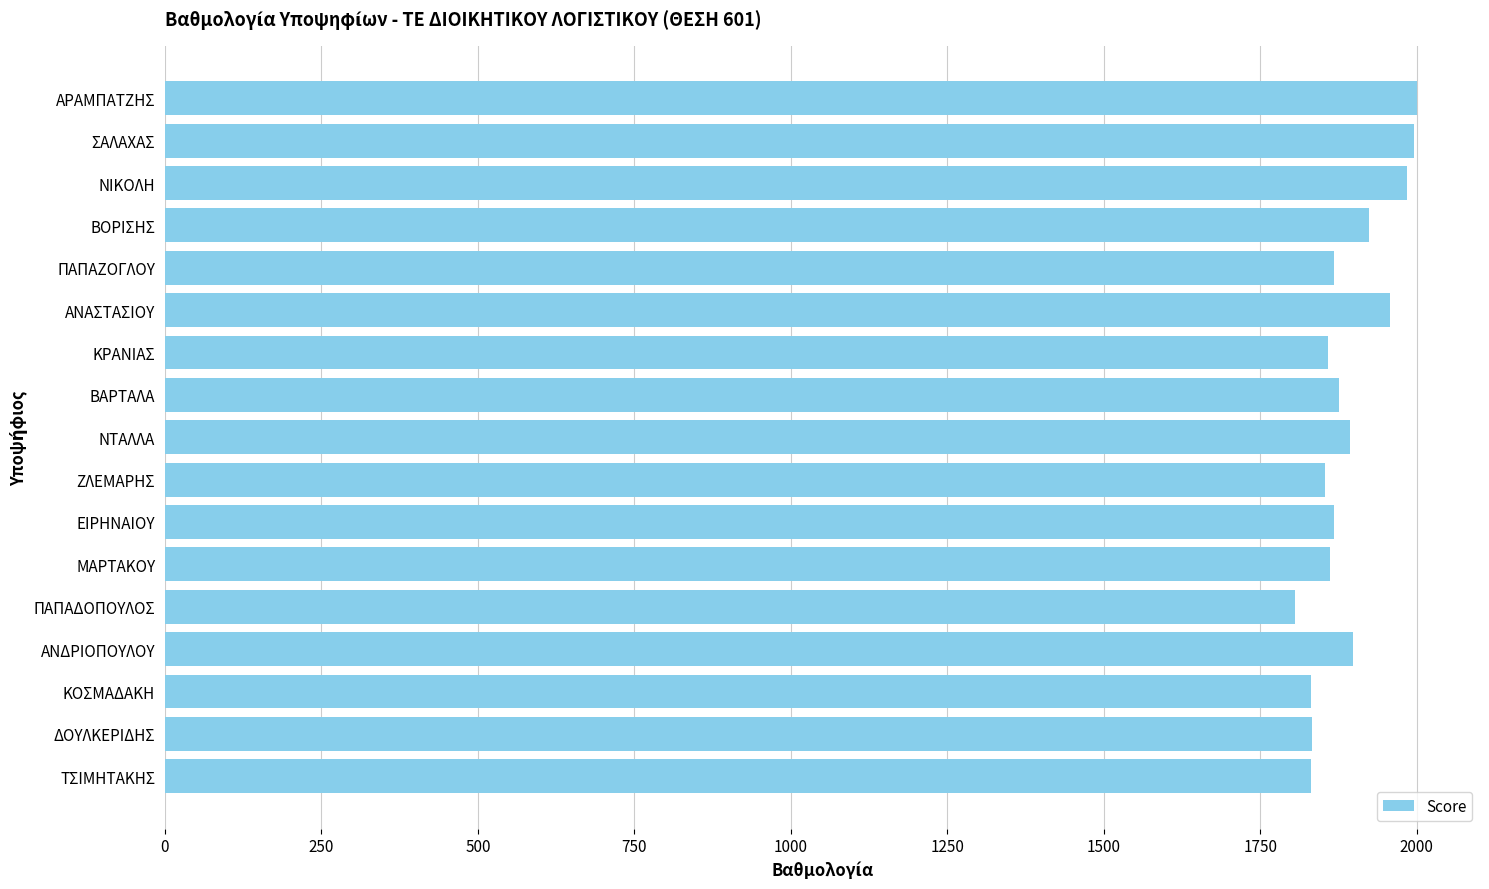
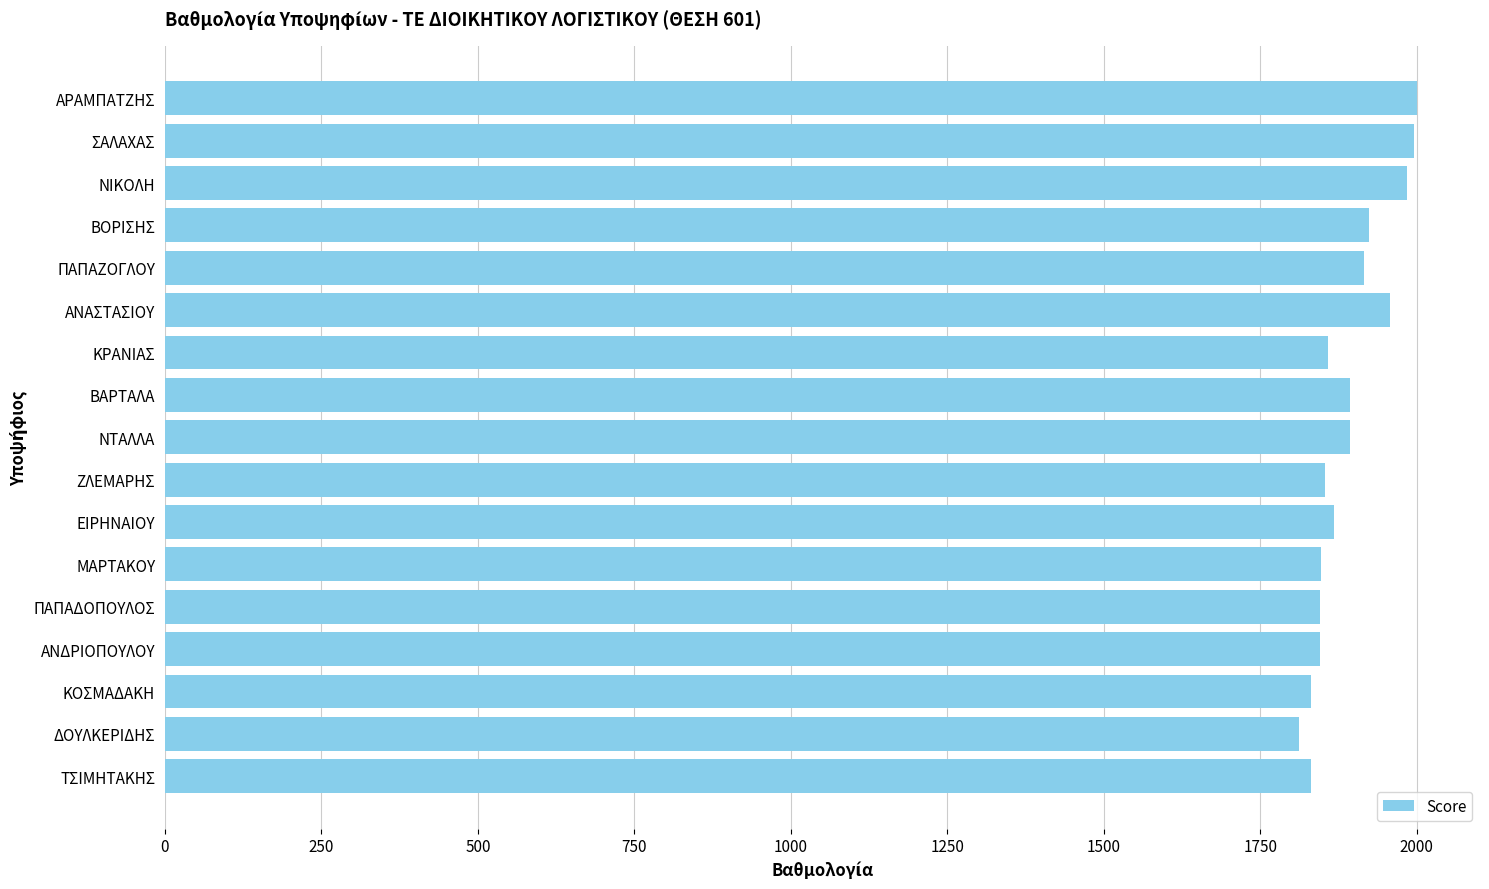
  {
    "ΑΡΑΜΠΑΤΖΗΣ": 2000,
    "ΣΑΛΑΧΑΣ": 2000,
    "ΝΙΚΟΛΗ": 1990,
    "ΒΟΡΙΣΗΣ": 1920,
-   "ΠΑΠΑΖΟΓΛΟΥ": 1870,
+   "ΠΑΠΑΖΟΓΛΟΥ": 1920,
    "ΑΝΑΣΤΑΣΙΟΥ": 1960,
    "ΚΡΑΝΙΑΣ": 1860,
-   "ΒΑΡΤΑΛΑ": 1880,
+   "ΒΑΡΤΑΛΑ": 1890,
    "ΝΤΑΛΛΑ": 1890,
    "ΖΛΕΜΑΡΗΣ": 1850,
    "ΕΙΡΗΝΑΙΟΥ": 1870,
-   "ΜΑΡΤΑΚΟΥ": 1860,
-   "ΠΑΠΑΔΟΠΟΥΛΟΣ": 1810,
-   "ΑΝΔΡΙΟΠΟΥΛΟΥ": 1900,
+   "ΜΑΡΤΑΚΟΥ": 1850,
+   "ΠΑΠΑΔΟΠΟΥΛΟΣ": 1850,
+   "ΑΝΔΡΙΟΠΟΥΛΟΥ": 1850,
    "ΚΟΣΜΑΔΑΚΗ": 1830,
-   "ΔΟΥΛΚΕΡΙΔΗΣ": 1830,
+   "ΔΟΥΛΚΕΡΙΔΗΣ": 1810,
    "ΤΣΙΜΗΤΑΚΗΣ": 1830
  }
